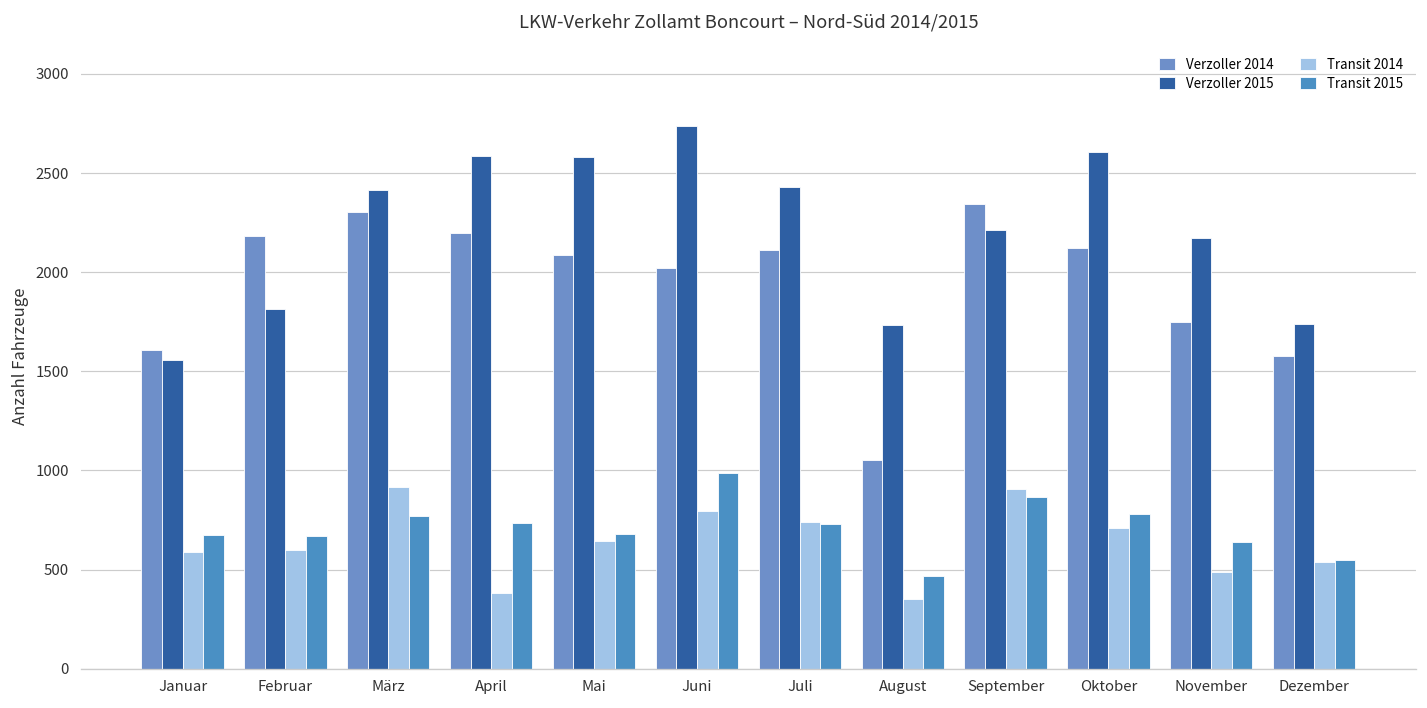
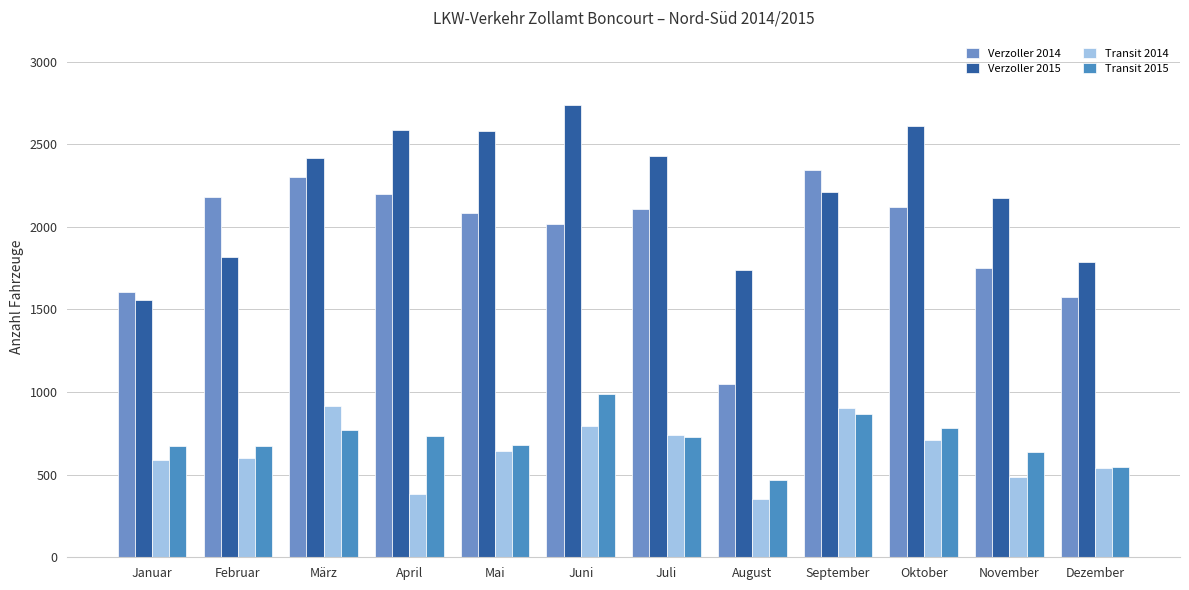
  {
    "Verzoller 2015": {
      "Januar": 1560,
      "Februar": 1820,
      "März": 2420,
      "April": 2580,
      "Mai": 2580,
      "Juni": 2740,
      "Juli": 2430,
      "August": 1740,
      "September": 2210,
      "Oktober": 2610,
      "November": 2170,
-     "Dezember": 1740
+     "Dezember": 1790
    },
    "Transit 2014": {
      "Januar": 590,
      "Februar": 600,
      "März": 920,
      "April": 380,
      "Mai": 650,
      "Juni": 800,
      "Juli": 740,
      "August": 350,
      "September": 910,
      "Oktober": 710,
      "November": 490,
      "Dezember": 540
    }
  }
